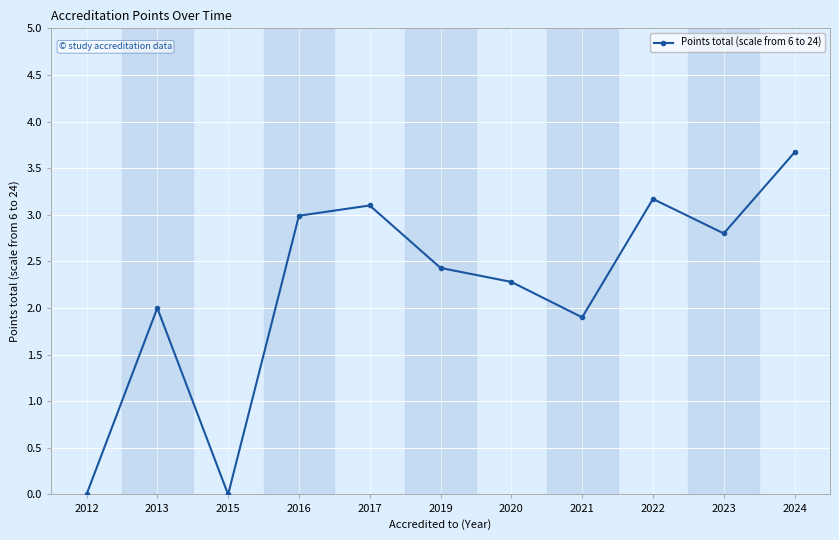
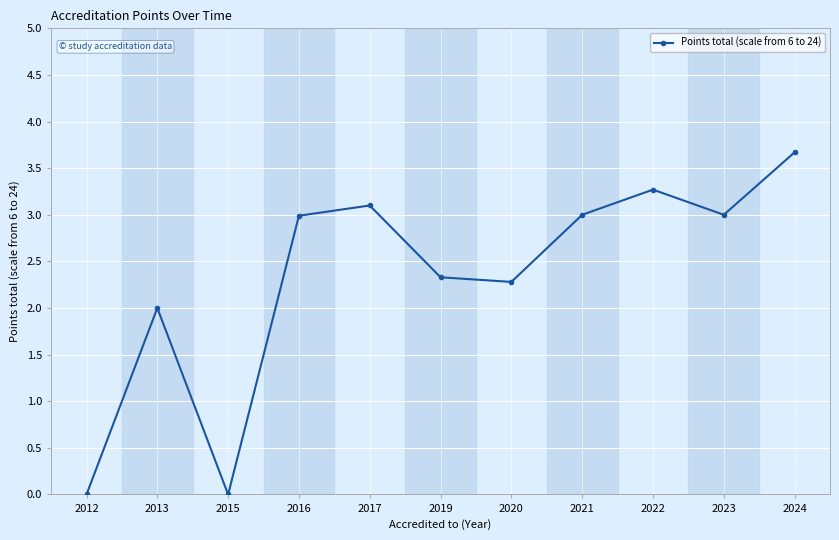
  {
    "2012": 0.0,
    "2013": 2.0,
    "2015": 0.0,
    "2016": 3.0,
    "2017": 3.1,
-   "2019": 2.4,
+   "2019": 2.3,
    "2020": 2.3,
-   "2021": 1.9,
-   "2022": 3.2,
-   "2023": 2.8,
+   "2021": 3.0,
+   "2022": 3.3,
+   "2023": 3.0,
    "2024": 3.7
  }
